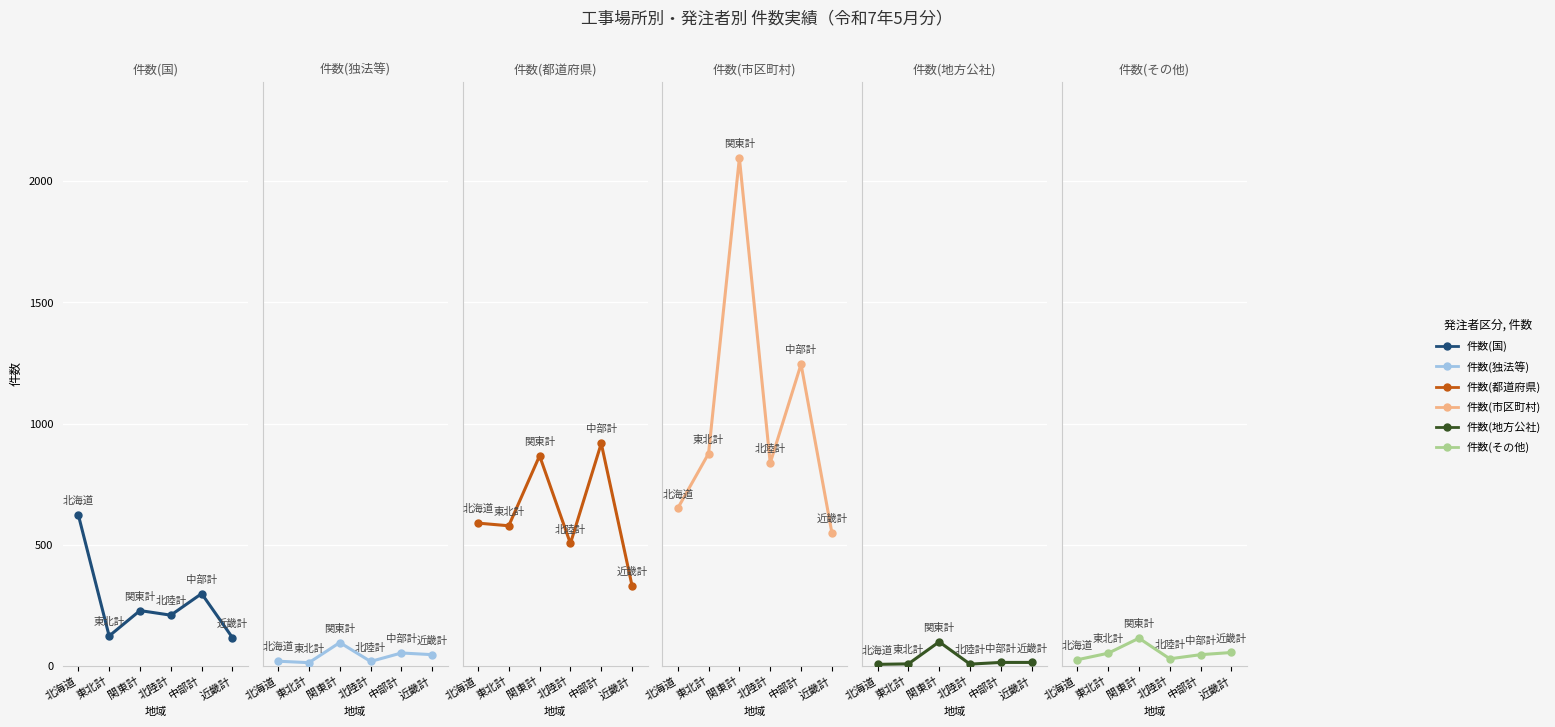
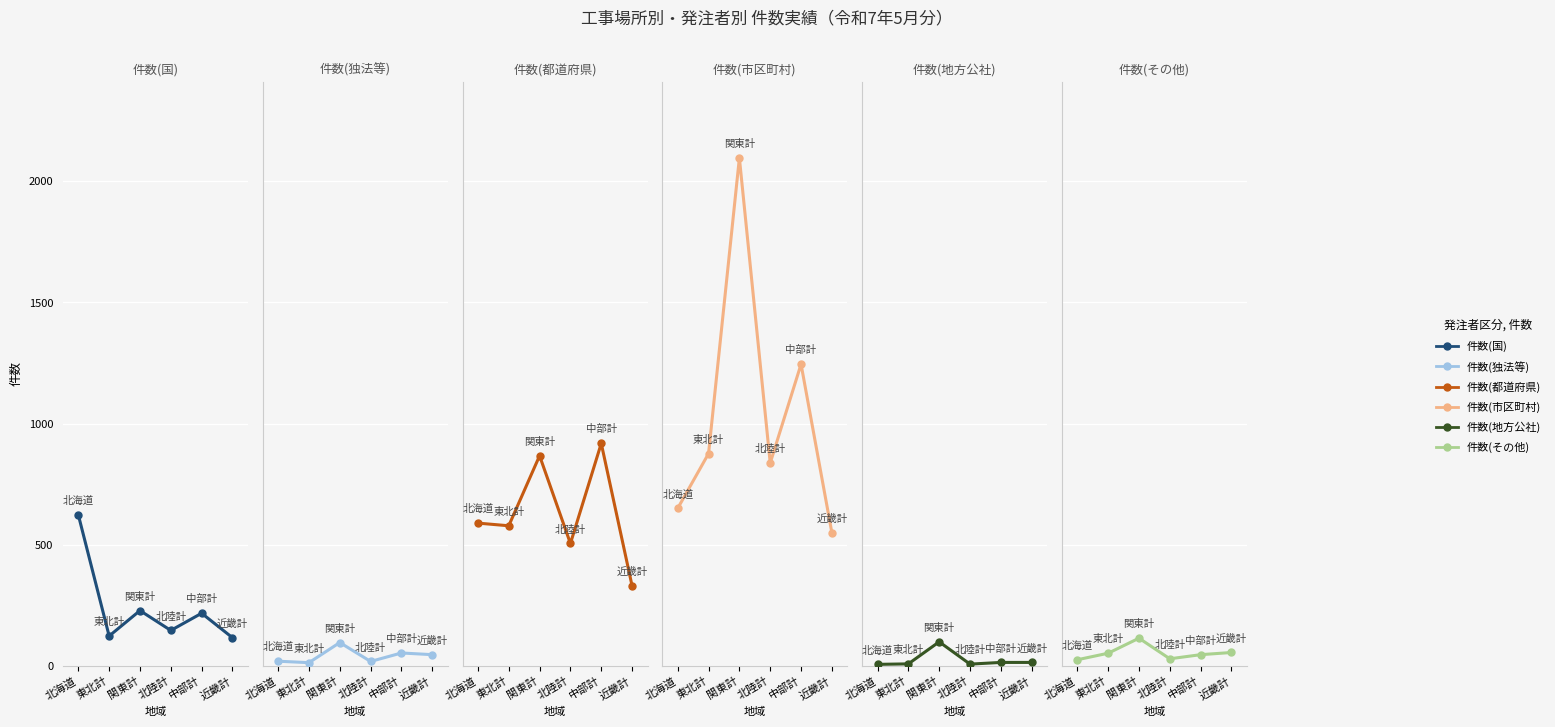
  {
    "件数(国)": {
      "北海道": 620,
      "東北計": 120,
      "関東計": 230,
-     "北陸計": 210,
-     "中部計": 300,
+     "北陸計": 150,
+     "中部計": 220,
      "近畿計": 120
    }
  }
